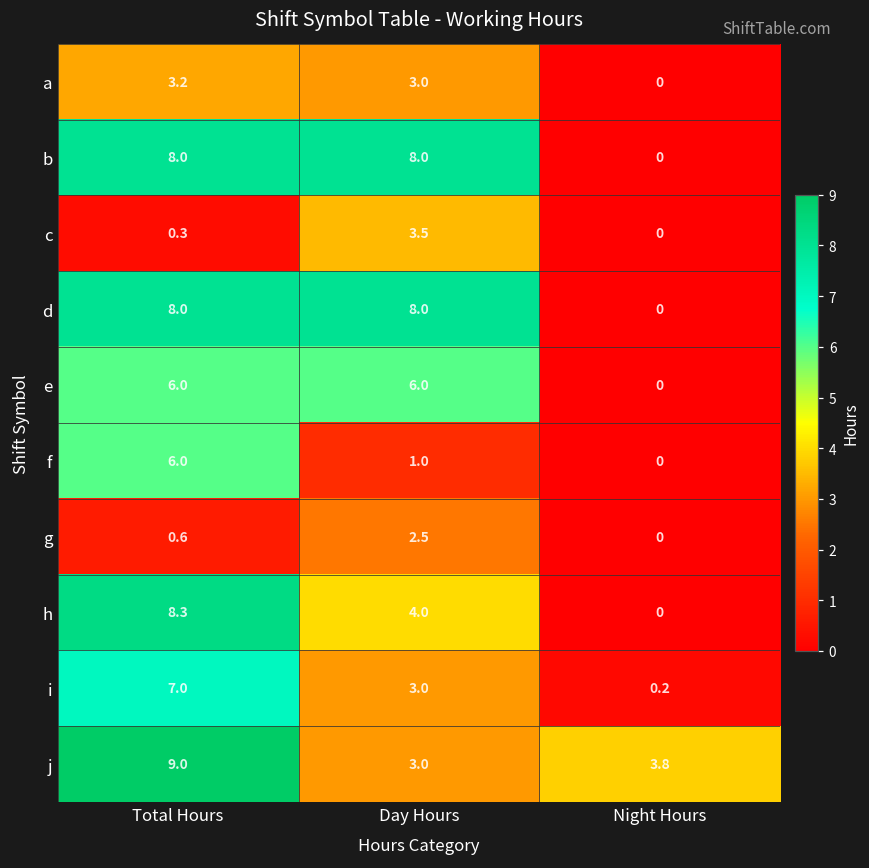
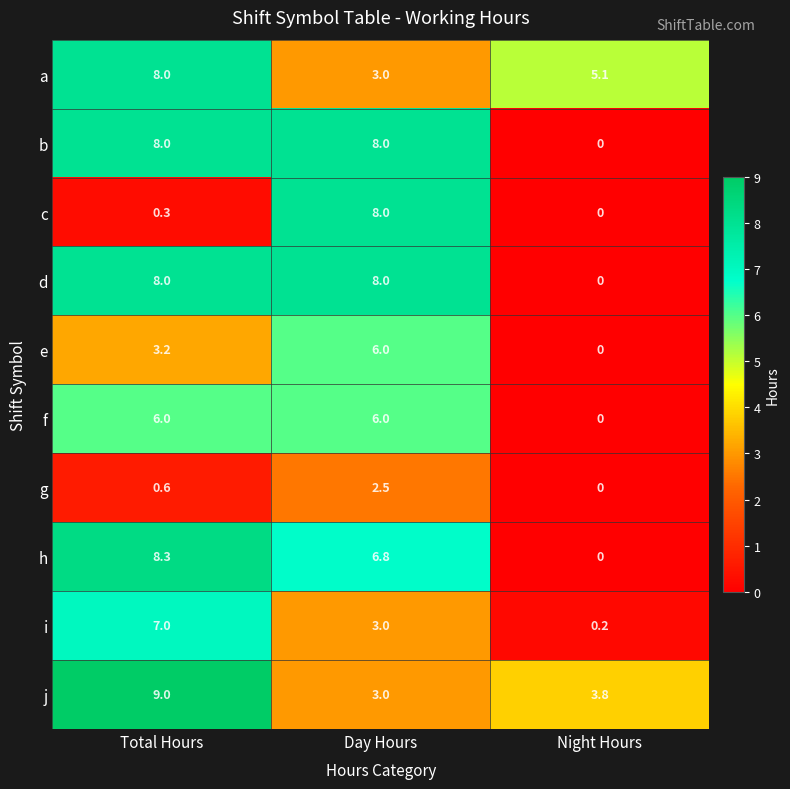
  {
    "a": {
-     "Total Hours": 3.2,
+     "Total Hours": 8.0,
      "Day Hours": 3.0,
-     "Night Hours": 0
+     "Night Hours": 5.1
    },
    "b": {
      "Total Hours": 8.0,
      "Day Hours": 8.0,
      "Night Hours": 0
    },
    "c": {
      "Total Hours": 0.3,
-     "Day Hours": 3.5,
+     "Day Hours": 8.0,
      "Night Hours": 0
    },
    "d": {
      "Total Hours": 8.0,
      "Day Hours": 8.0,
      "Night Hours": 0
    },
    "e": {
-     "Total Hours": 6.0,
+     "Total Hours": 3.2,
      "Day Hours": 6.0,
      "Night Hours": 0
    },
    "f": {
      "Total Hours": 6.0,
-     "Day Hours": 1.0,
+     "Day Hours": 6.0,
      "Night Hours": 0
    },
    "g": {
      "Total Hours": 0.6,
      "Day Hours": 2.5,
      "Night Hours": 0
    },
    "h": {
      "Total Hours": 8.3,
-     "Day Hours": 4.0,
+     "Day Hours": 6.8,
      "Night Hours": 0
    },
    "i": {
      "Total Hours": 7.0,
      "Day Hours": 3.0,
      "Night Hours": 0.2
    },
    "j": {
      "Total Hours": 9.0,
      "Day Hours": 3.0,
      "Night Hours": 3.8
    }
  }
